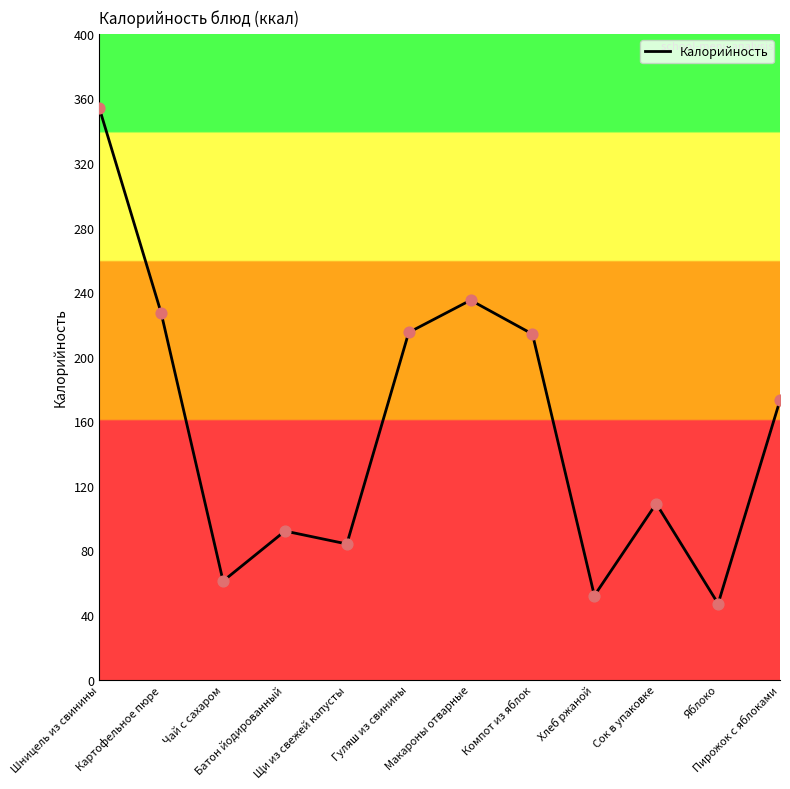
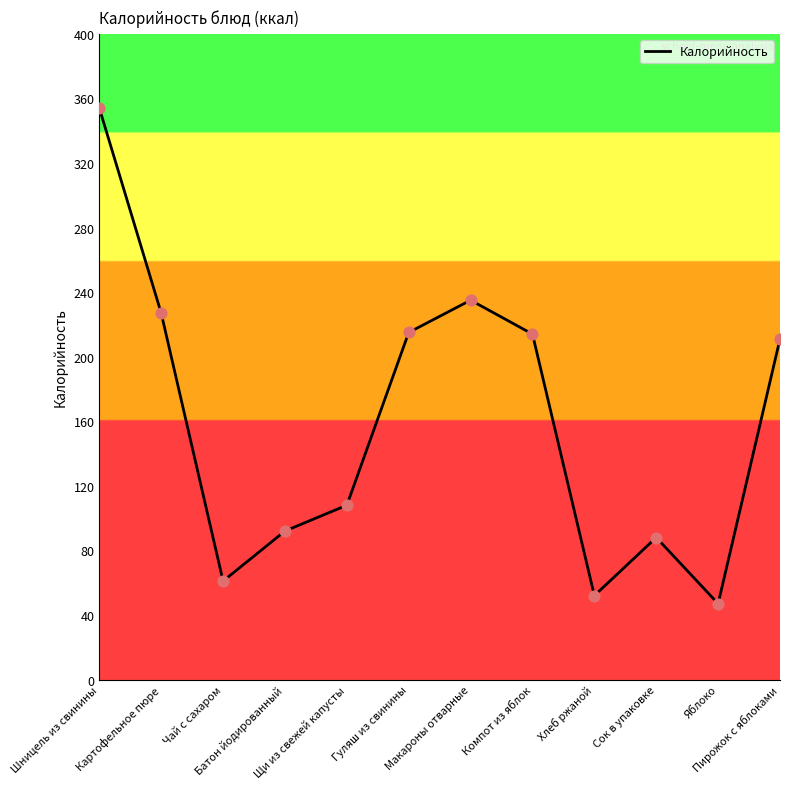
  {
    "Шницель из свинины": 354,
    "Картофельное пюре": 227,
    "Чай с сахаром": 61,
    "Батон йодированный": 92,
-   "Щи из свежей капусты": 84,
+   "Щи из свежей капусты": 108,
    "Гуляш из свинины": 215,
    "Макароны отварные": 235,
    "Компот из яблок": 214,
    "Хлеб ржаной": 52,
-   "Сок в упаковке": 109,
+   "Сок в упаковке": 88,
    "Яблоко": 47,
-   "Пирожок с яблоками": 173
+   "Пирожок с яблоками": 211
  }
